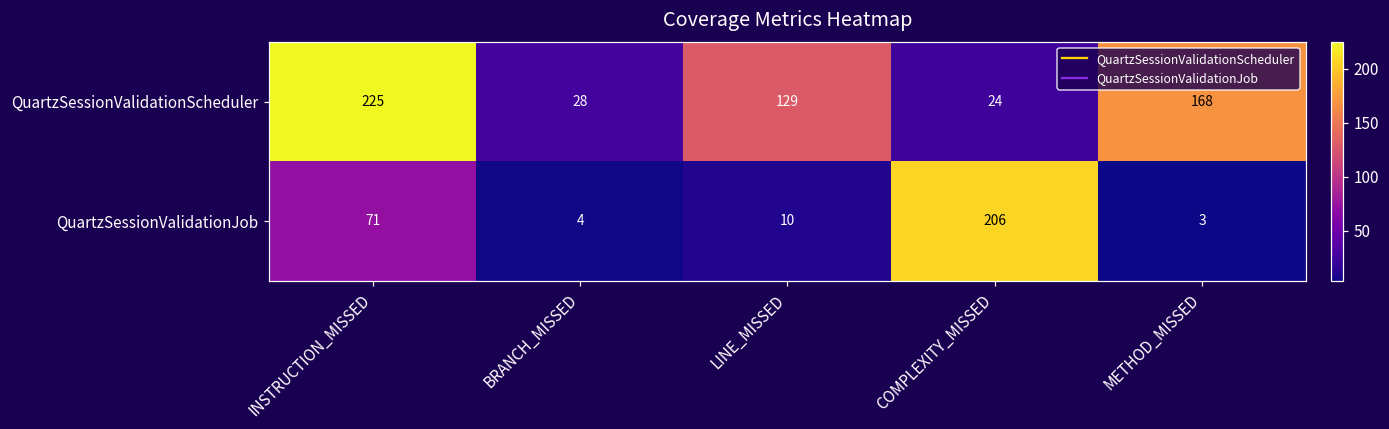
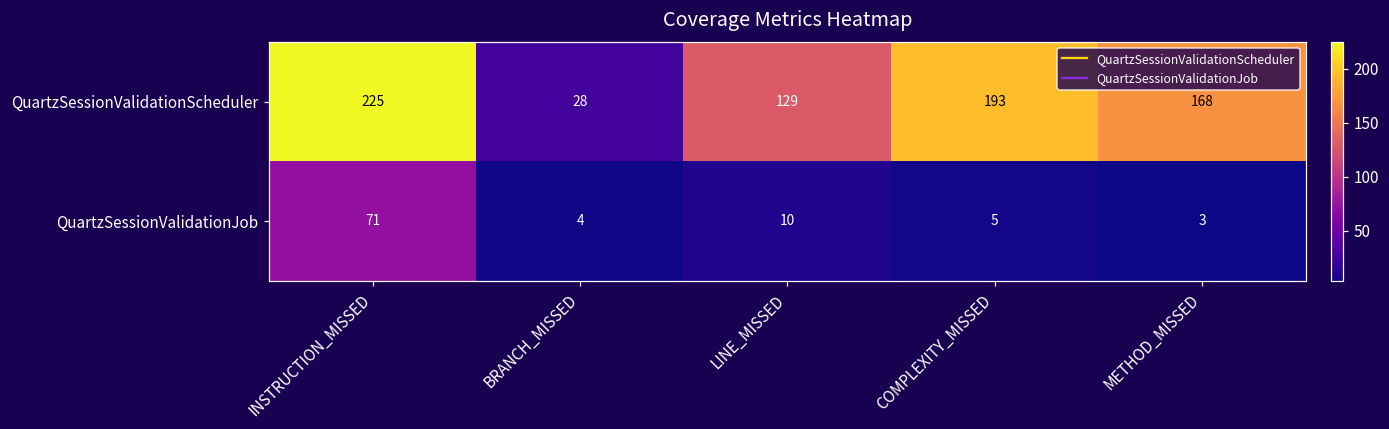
  {
    "QuartzSessionValidationScheduler": {
      "INSTRUCTION_MISSED": 225,
      "BRANCH_MISSED": 28,
      "LINE_MISSED": 129,
-     "COMPLEXITY_MISSED": 24,
+     "COMPLEXITY_MISSED": 193,
      "METHOD_MISSED": 168
    },
    "QuartzSessionValidationJob": {
      "INSTRUCTION_MISSED": 71,
      "BRANCH_MISSED": 4,
      "LINE_MISSED": 10,
-     "COMPLEXITY_MISSED": 206,
+     "COMPLEXITY_MISSED": 5,
      "METHOD_MISSED": 3
    }
  }
